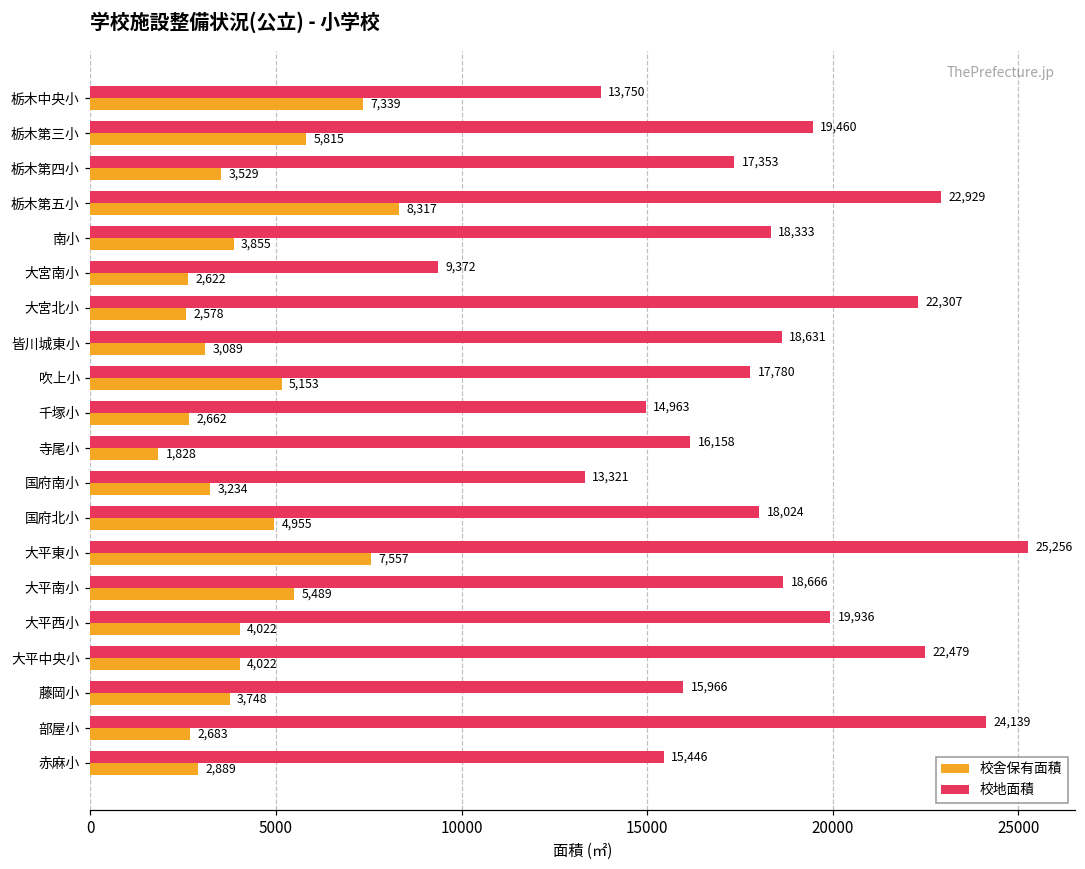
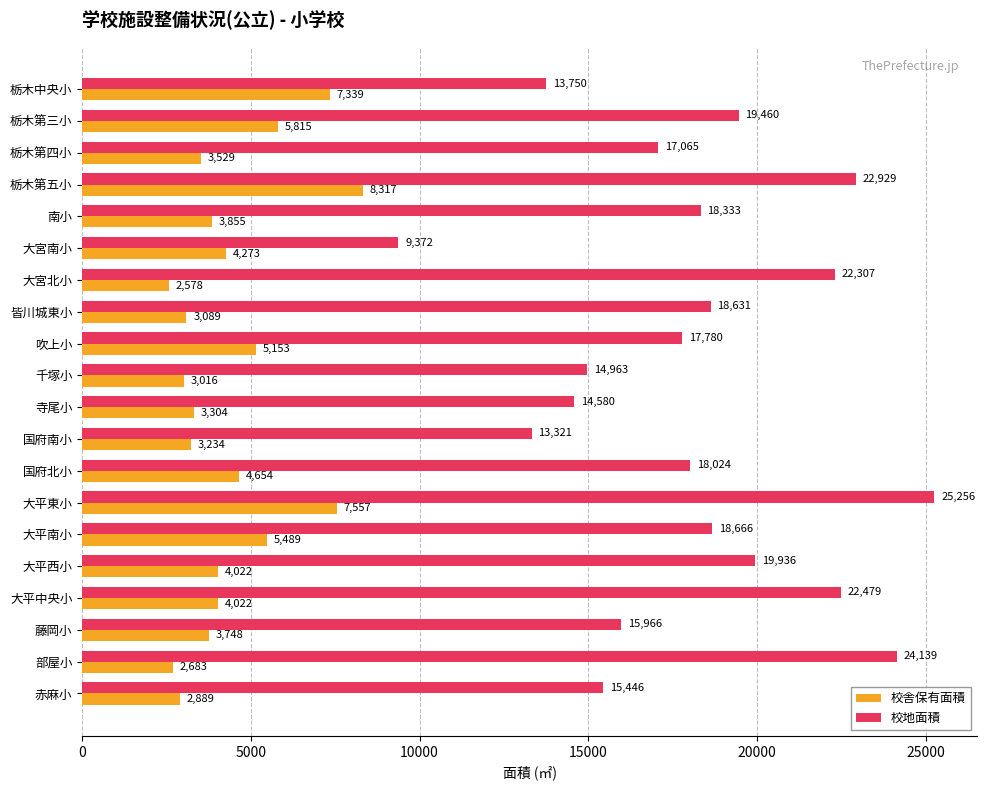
  {
    "校舎保有面積": {
      "栃木中央小": "7,339",
      "栃木第三小": "5,815",
      "栃木第四小": "3,529",
      "栃木第五小": "8,317",
      "南小": "3,855",
-     "大宮南小": "2,622",
+     "大宮南小": "4,273",
      "大宮北小": "2,578",
      "皆川城東小": "3,089",
      "吹上小": "5,153",
-     "千塚小": "2,662",
-     "寺尾小": "1,828",
+     "千塚小": "3,016",
+     "寺尾小": "3,304",
      "国府南小": "3,234",
-     "国府北小": "4,955",
+     "国府北小": "4,654",
      "大平東小": "7,557",
      "大平南小": "5,489",
      "大平西小": "4,022",
      "大平中央小": "4,022",
      "藤岡小": "3,748",
      "部屋小": "2,683",
      "赤麻小": "2,889"
    },
    "校地面積": {
      "栃木中央小": "13,750",
      "栃木第三小": "19,460",
-     "栃木第四小": "17,353",
+     "栃木第四小": "17,065",
      "栃木第五小": "22,929",
      "南小": "18,333",
      "大宮南小": "9,372",
      "大宮北小": "22,307",
      "皆川城東小": "18,631",
      "吹上小": "17,780",
      "千塚小": "14,963",
-     "寺尾小": "16,158",
+     "寺尾小": "14,580",
      "国府南小": "13,321",
      "国府北小": "18,024",
      "大平東小": "25,256",
      "大平南小": "18,666",
      "大平西小": "19,936",
      "大平中央小": "22,479",
      "藤岡小": "15,966",
      "部屋小": "24,139",
      "赤麻小": "15,446"
    }
  }
